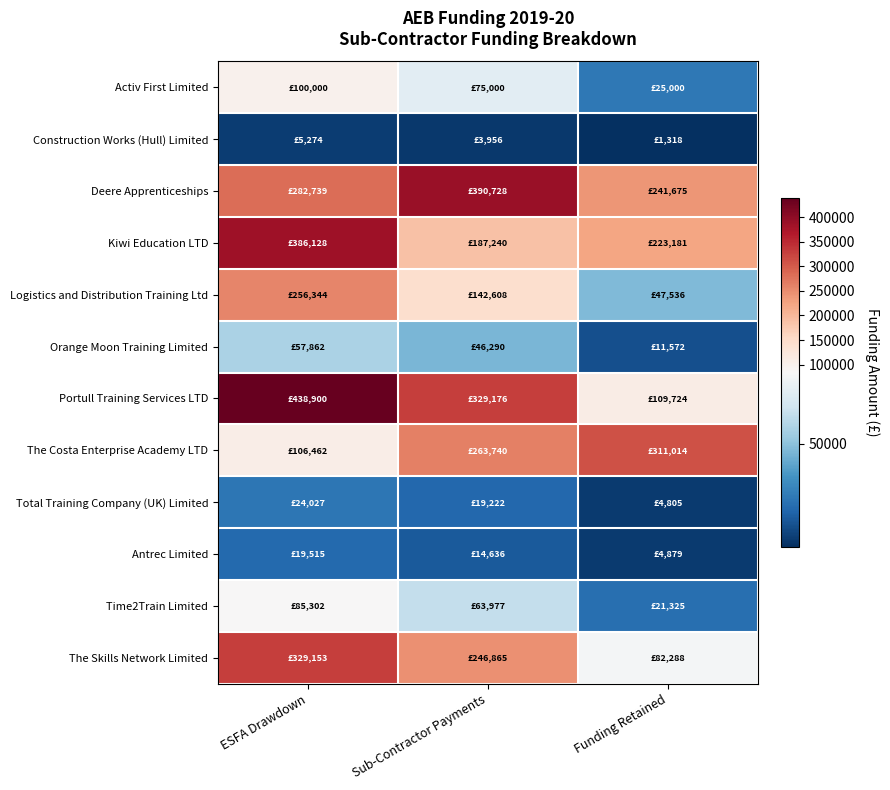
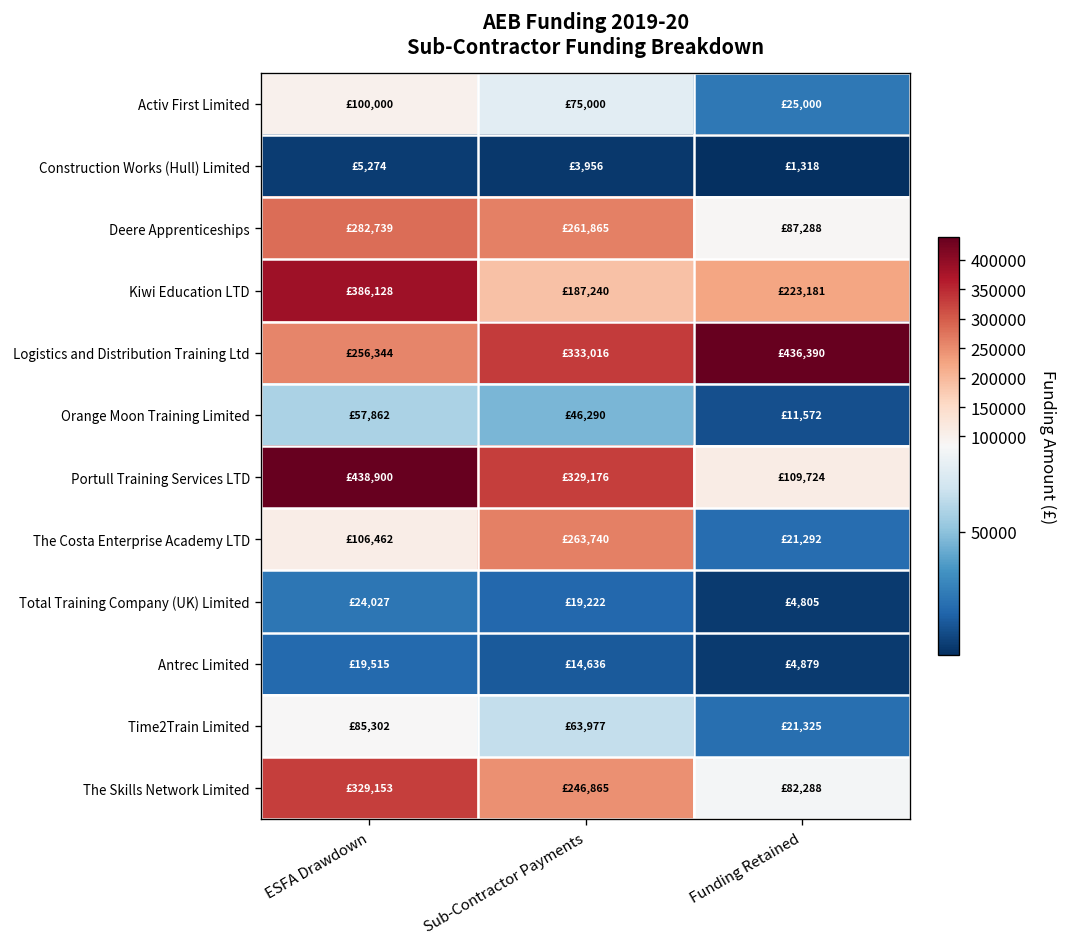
  {
    "Activ First Limited": {
      "ESFA Drawdown": "£100,000",
      "Sub-Contractor Payments": "£75,000",
      "Funding Retained": "£25,000"
    },
    "Construction Works (Hull) Limited": {
      "ESFA Drawdown": "£5,274",
      "Sub-Contractor Payments": "£3,956",
      "Funding Retained": "£1,318"
    },
    "Deere Apprenticeships": {
      "ESFA Drawdown": "£282,739",
-     "Sub-Contractor Payments": "£390,728",
-     "Funding Retained": "£241,675"
+     "Sub-Contractor Payments": "£261,865",
+     "Funding Retained": "£87,288"
    },
    "Kiwi Education LTD": {
      "ESFA Drawdown": "£386,128",
      "Sub-Contractor Payments": "£187,240",
      "Funding Retained": "£223,181"
    },
    "Logistics and Distribution Training Ltd": {
      "ESFA Drawdown": "£256,344",
-     "Sub-Contractor Payments": "£142,608",
-     "Funding Retained": "£47,536"
+     "Sub-Contractor Payments": "£333,016",
+     "Funding Retained": "£436,390"
    },
    "Orange Moon Training Limited": {
      "ESFA Drawdown": "£57,862",
      "Sub-Contractor Payments": "£46,290",
      "Funding Retained": "£11,572"
    },
    "Portull Training Services LTD": {
      "ESFA Drawdown": "£438,900",
      "Sub-Contractor Payments": "£329,176",
      "Funding Retained": "£109,724"
    },
    "The Costa Enterprise Academy LTD": {
      "ESFA Drawdown": "£106,462",
      "Sub-Contractor Payments": "£263,740",
-     "Funding Retained": "£311,014"
+     "Funding Retained": "£21,292"
    },
    "Total Training Company (UK) Limited": {
      "ESFA Drawdown": "£24,027",
      "Sub-Contractor Payments": "£19,222",
      "Funding Retained": "£4,805"
    },
    "Antrec Limited": {
      "ESFA Drawdown": "£19,515",
      "Sub-Contractor Payments": "£14,636",
      "Funding Retained": "£4,879"
    },
    "Time2Train Limited": {
      "ESFA Drawdown": "£85,302",
      "Sub-Contractor Payments": "£63,977",
      "Funding Retained": "£21,325"
    },
    "The Skills Network Limited": {
      "ESFA Drawdown": "£329,153",
      "Sub-Contractor Payments": "£246,865",
      "Funding Retained": "£82,288"
    }
  }
